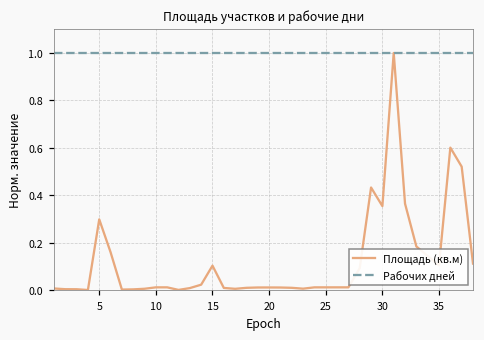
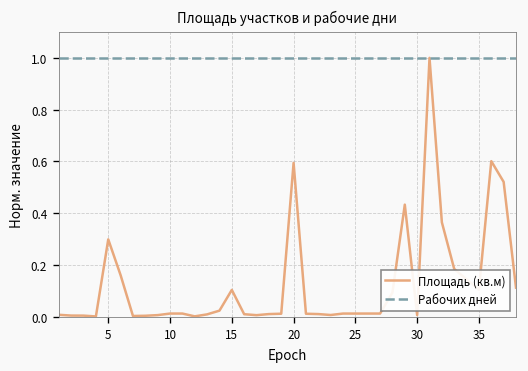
  {
    "Площадь (кв.м)": {
      "5": 0.30,
      "10": 0.01,
      "15": 0.10,
-     "20": 0.01,
+     "20": 0.59,
      "25": 0.01,
-     "30": 0.35
+     "30": 0.01
    },
    "Рабочих дней": {
      "5": 1.00,
      "10": 1.00,
      "15": 1.00,
      "20": 1.00,
      "25": 1.00,
      "30": 1.00,
      "35": 1.00
    }
  }
